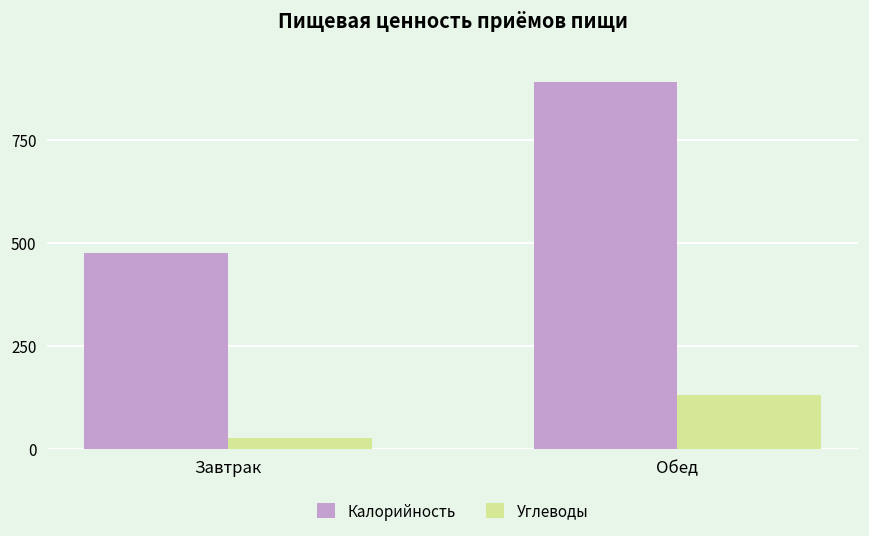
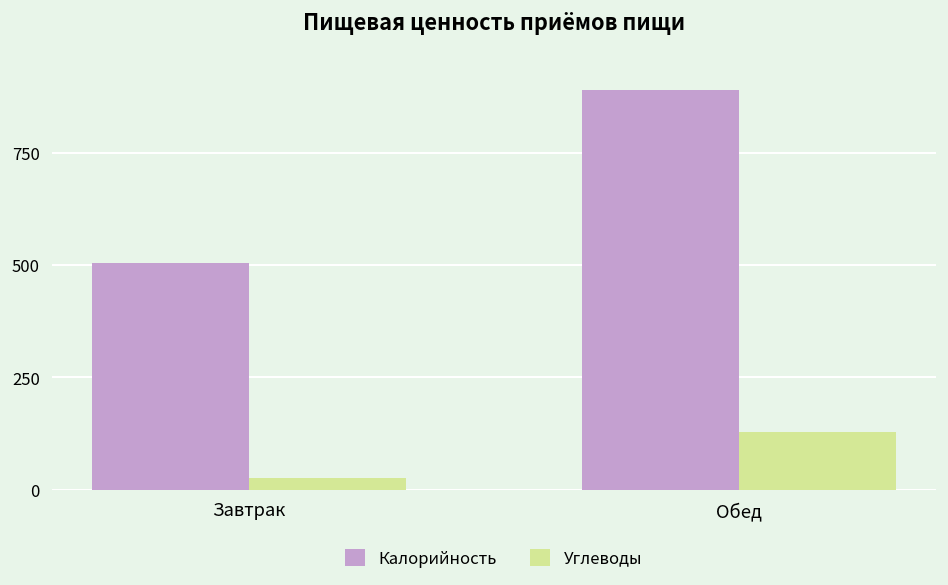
  {
    "Калорийность": {
-     "Завтрак": 480,
+     "Завтрак": 500,
      "Обед": 890
    },
    "Углеводы": {
      "Завтрак": 30,
      "Обед": 130
    }
  }
